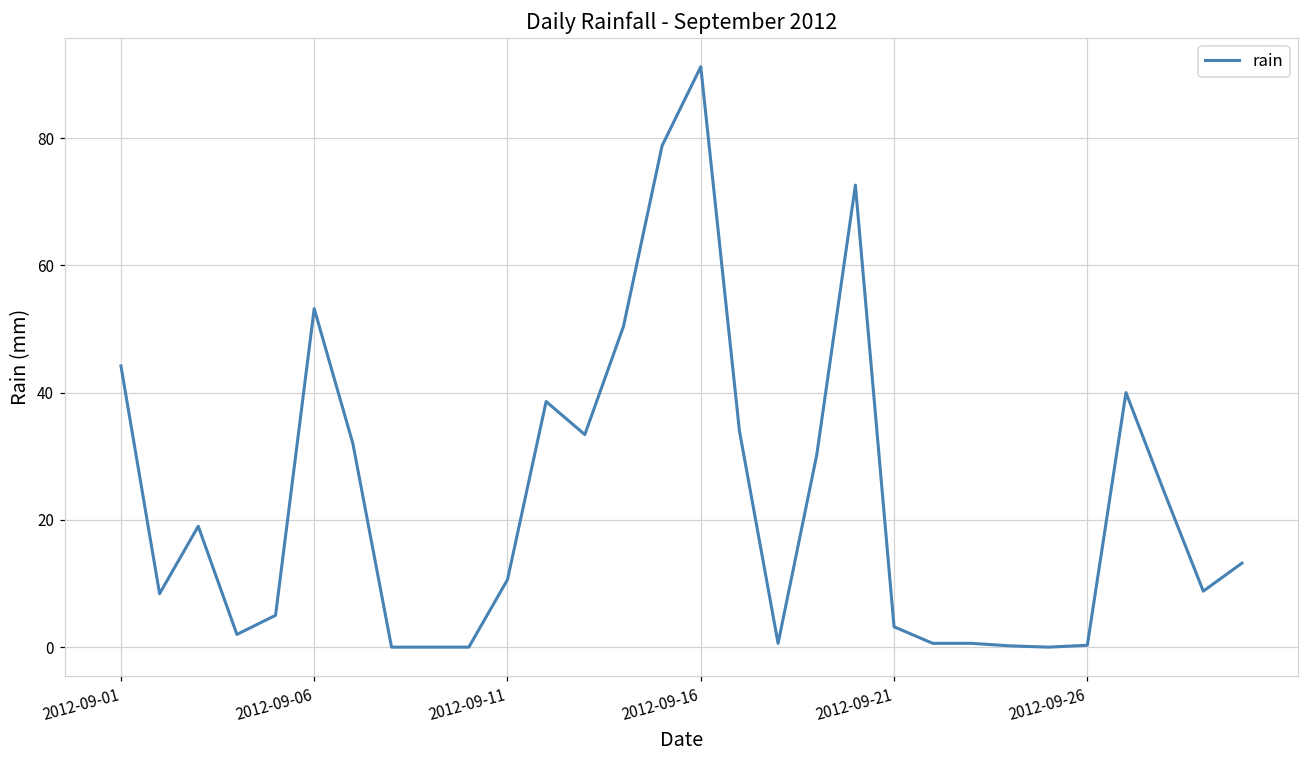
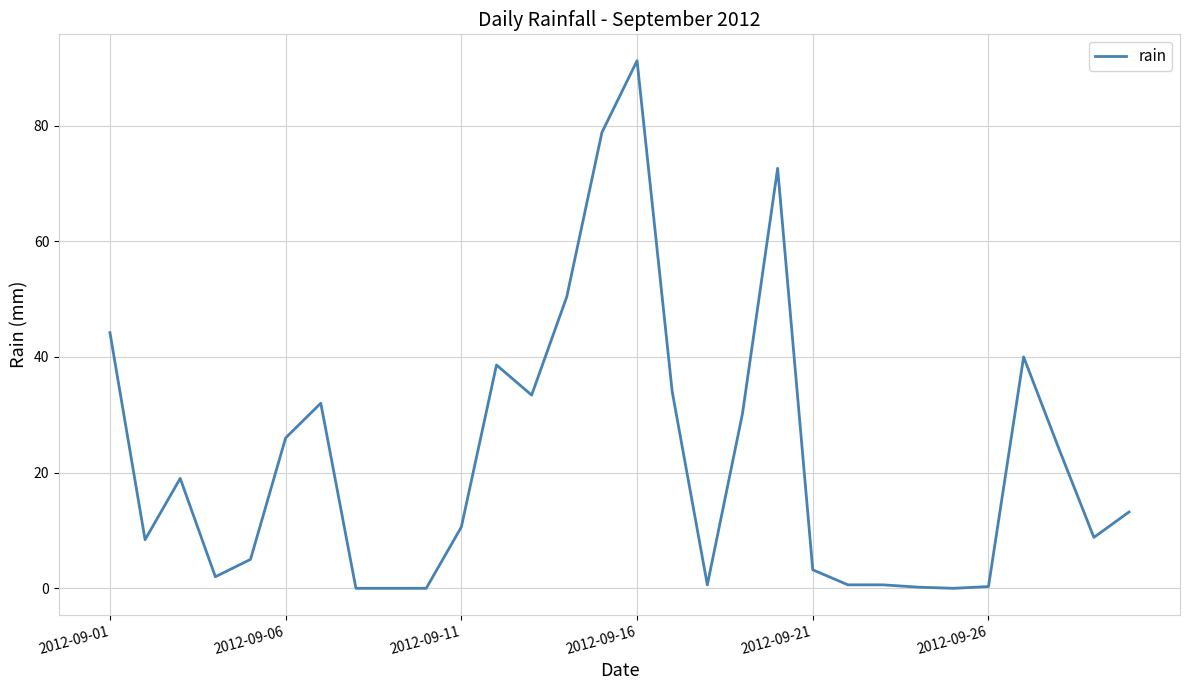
  {
    "2012-09-01": 44,
-   "2012-09-06": 53,
+   "2012-09-06": 26,
    "2012-09-11": 11,
    "2012-09-16": 91,
    "2012-09-21": 3,
    "2012-09-26": 0
  }
